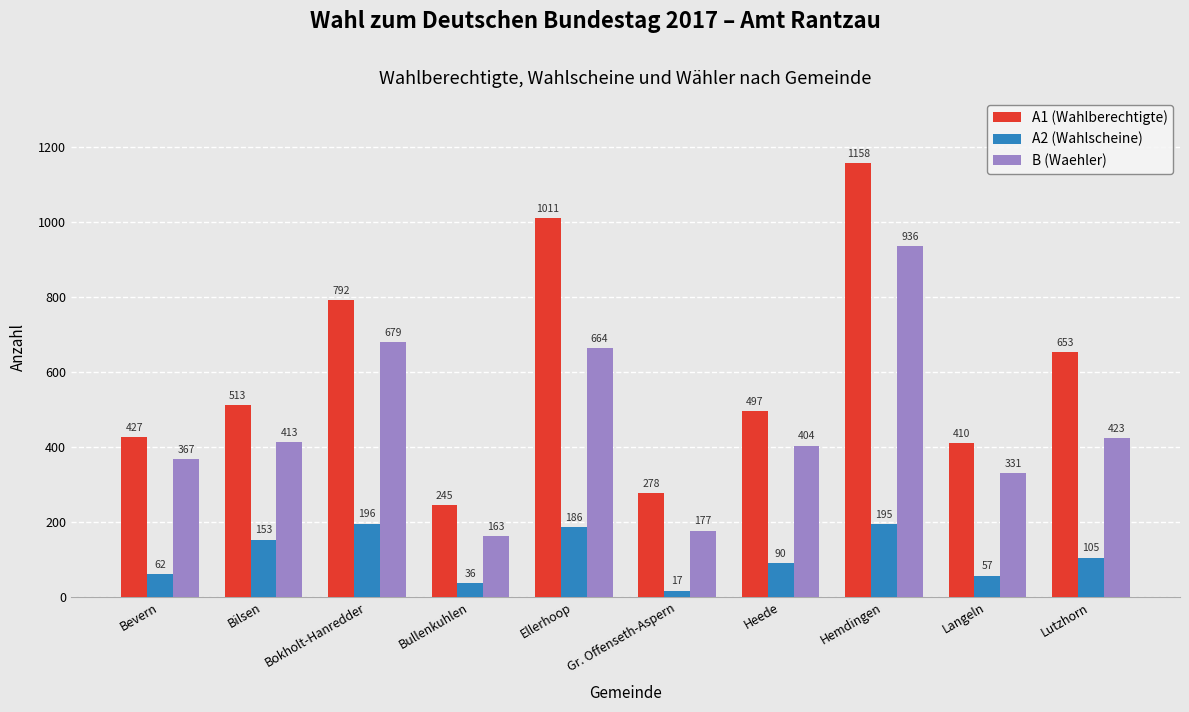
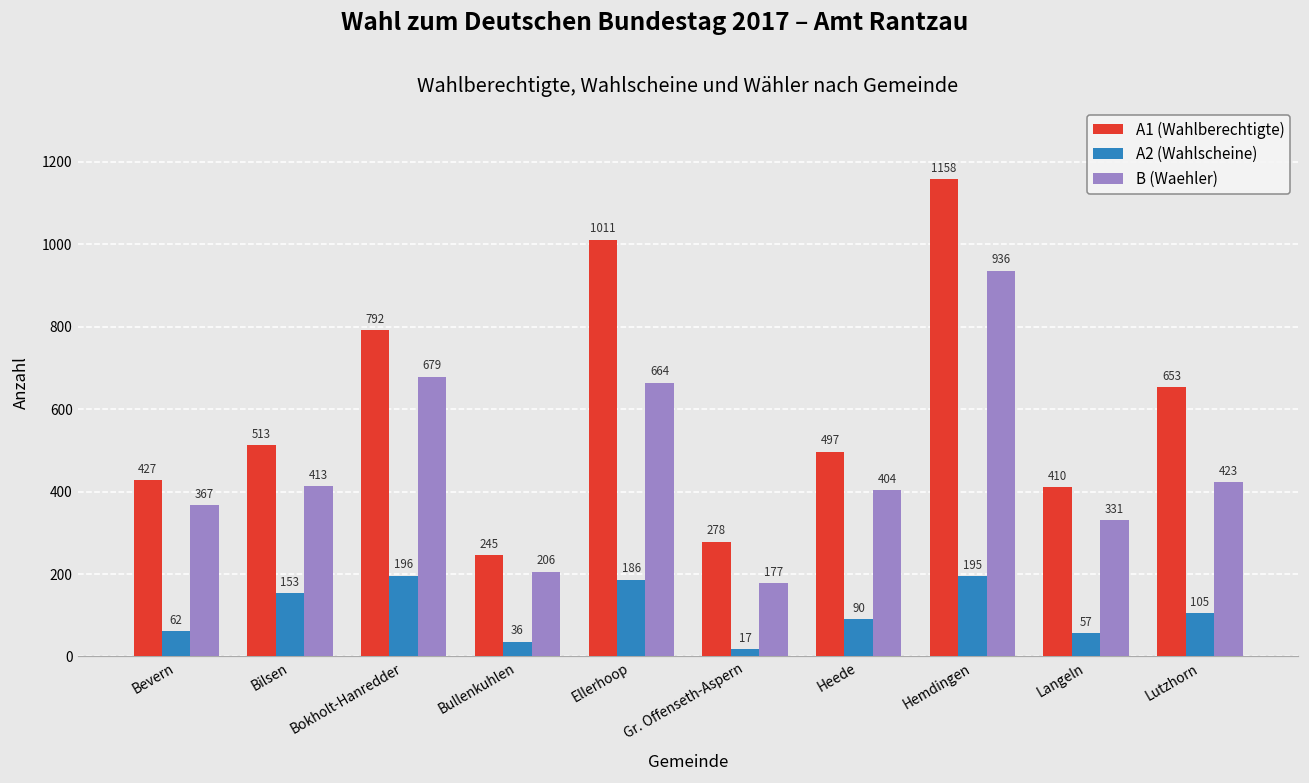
  {
    "A1 (Wahlberechtigte)": {
      "Bevern": 427,
      "Bilsen": 513,
      "Bokholt-Hanredder": 792,
      "Bullenkuhlen": 245,
      "Ellerhoop": 1011,
      "Gr. Offenseth-Aspern": 278,
      "Heede": 497,
      "Hemdingen": 1158,
      "Langeln": 410,
      "Lutzhorn": 653
    },
    "A2 (Wahlscheine)": {
      "Bevern": 62,
      "Bilsen": 153,
      "Bokholt-Hanredder": 196,
      "Bullenkuhlen": 36,
      "Ellerhoop": 186,
      "Gr. Offenseth-Aspern": 17,
      "Heede": 90,
      "Hemdingen": 195,
      "Langeln": 57,
      "Lutzhorn": 105
    },
    "B (Waehler)": {
      "Bevern": 367,
      "Bilsen": 413,
      "Bokholt-Hanredder": 679,
-     "Bullenkuhlen": 163,
+     "Bullenkuhlen": 206,
      "Ellerhoop": 664,
      "Gr. Offenseth-Aspern": 177,
      "Heede": 404,
      "Hemdingen": 936,
      "Langeln": 331,
      "Lutzhorn": 423
    }
  }
